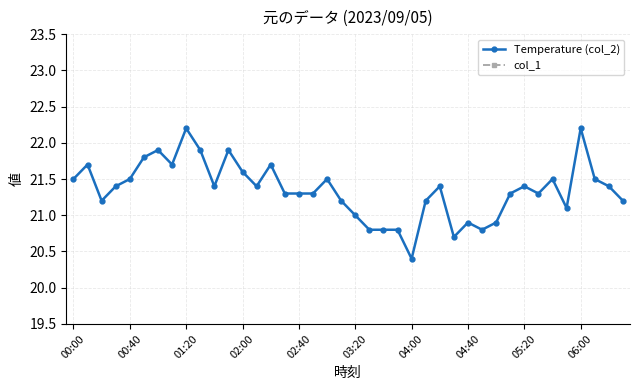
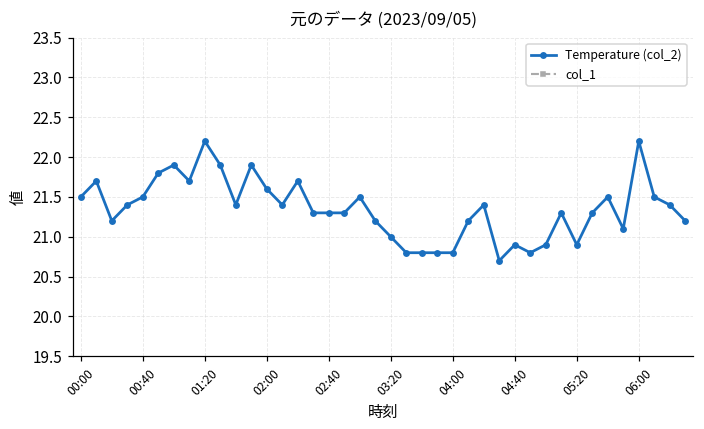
  {
    "Temperature (col_2)": {
      "00:00": 21.5,
      "00:40": 21.5,
      "01:20": 22.2,
      "02:00": 21.6,
      "02:40": 21.3,
      "03:20": 21.0,
-     "04:00": 20.4,
+     "04:00": 20.8,
      "04:40": 20.9,
-     "05:20": 21.4,
+     "05:20": 20.9,
      "06:00": 22.2
    }
  }
